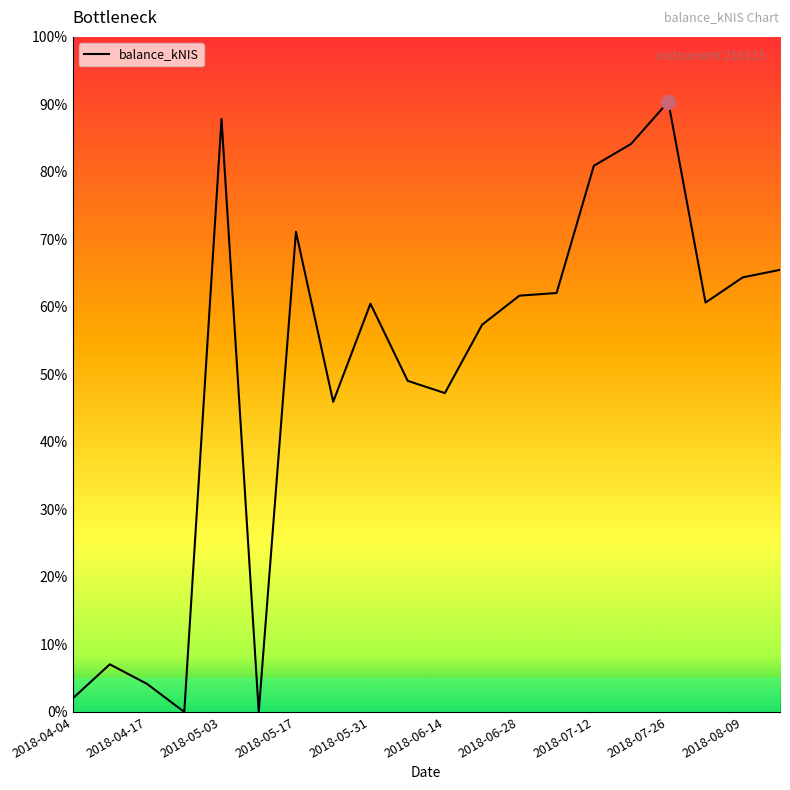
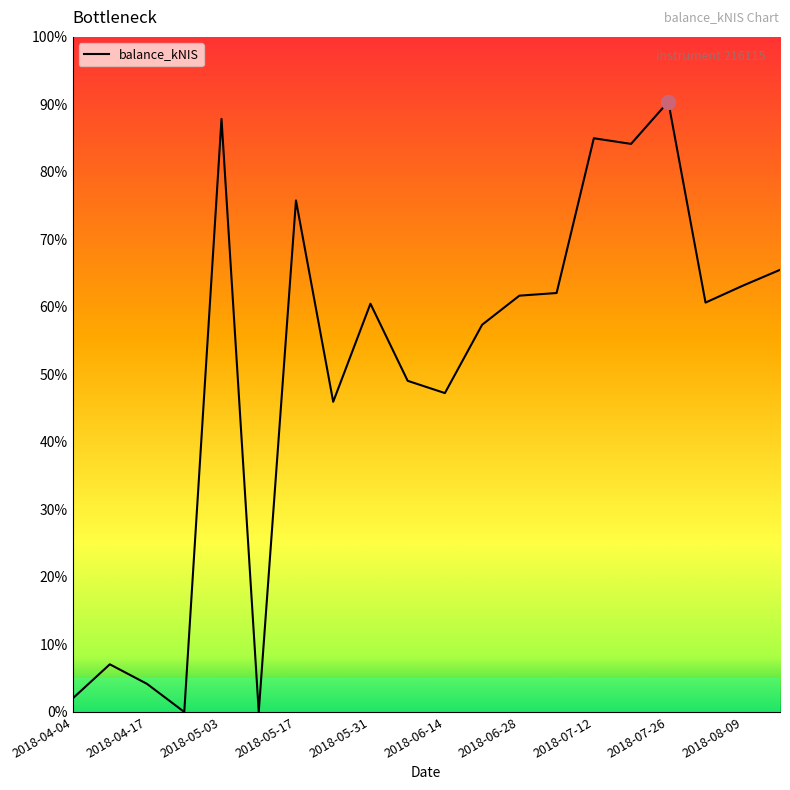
  {
    "balance_kNIS": {
      "2018-05-03": "88%",
-     "2018-05-17": "71%",
+     "2018-05-17": "76%",
      "2018-05-31": "60%",
      "2018-06-14": "47%",
      "2018-06-28": "62%",
-     "2018-07-12": "81%",
-     "2018-08-09": "64%"
+     "2018-07-12": "85%",
+     "2018-08-09": "63%"
    }
  }
